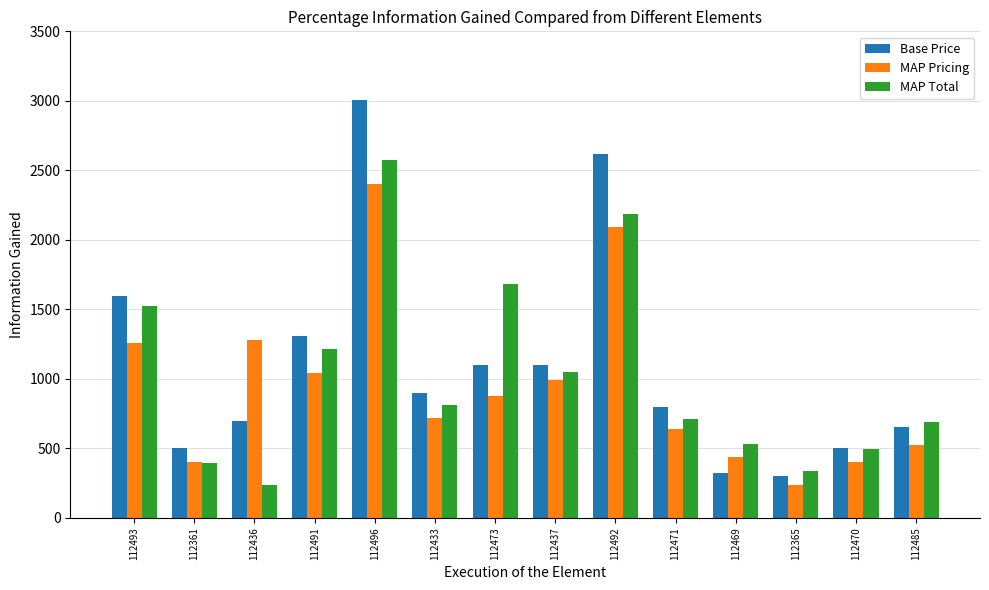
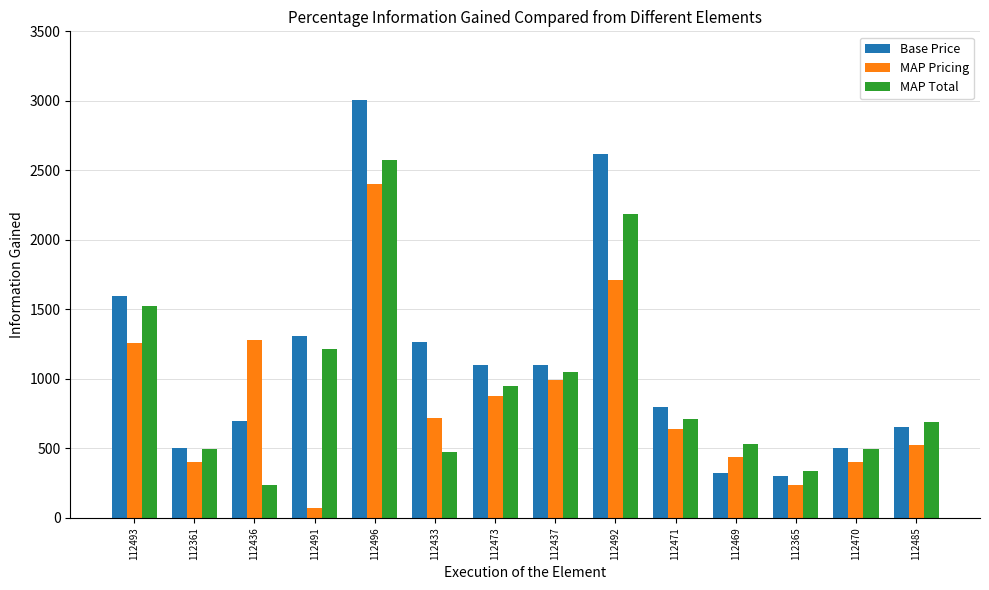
  {
    "Base Price": {
      "112493": 1600,
      "112361": 500,
      "112436": 700,
      "112491": 1310,
      "112496": 3000,
-     "112433": 900,
+     "112433": 1260,
      "112473": 1100,
      "112437": 1100,
      "112492": 2620,
      "112471": 800,
      "112469": 320,
      "112365": 300,
      "112470": 500,
      "112485": 650
    },
    "MAP Pricing": {
      "112493": 1250,
      "112361": 400,
      "112436": 1280,
-     "112491": 1050,
+     "112491": 70,
      "112496": 2400,
      "112433": 720,
      "112473": 880,
      "112437": 990,
-     "112492": 2090,
+     "112492": 1710,
      "112471": 640,
      "112469": 440,
      "112365": 240,
      "112470": 400,
      "112485": 520
    },
    "MAP Total": {
      "112493": 1530,
-     "112361": 400,
+     "112361": 490,
      "112436": 230,
      "112491": 1220,
      "112496": 2570,
-     "112433": 810,
-     "112473": 1680,
+     "112433": 470,
+     "112473": 950,
      "112437": 1050,
      "112492": 2190,
      "112471": 710,
      "112469": 530,
      "112365": 330,
      "112470": 490,
      "112485": 690
    }
  }
